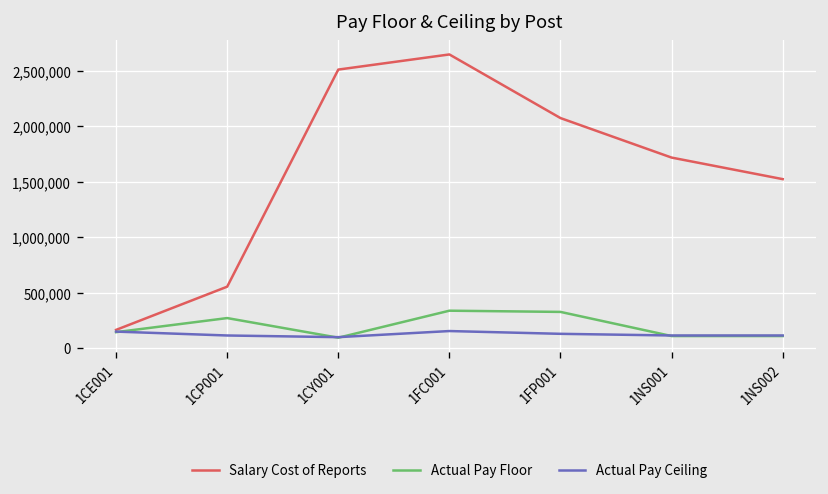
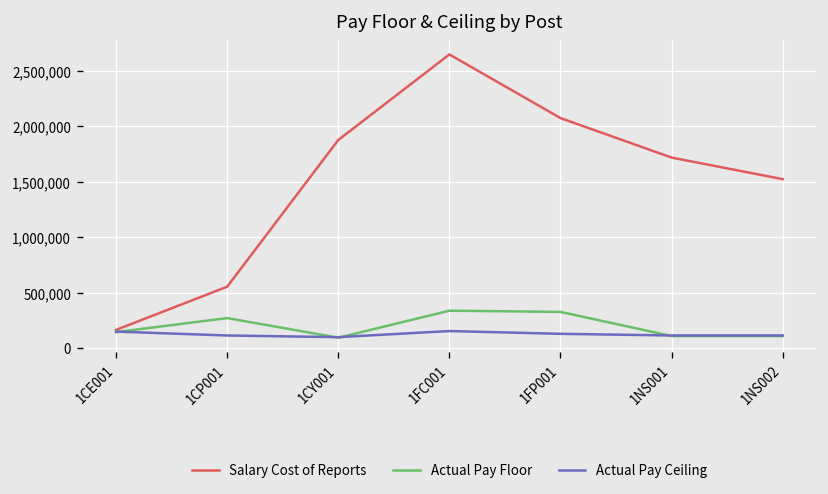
  {
    "Salary Cost of Reports": {
      "1CP001": "600,000",
-     "1CY001": "2,500,000",
+     "1CY001": "1,900,000",
      "1FC001": "2,600,000",
      "1FP001": "2,100,000",
      "1NS001": "1,700,000",
      "1NS002": "1,500,000"
    },
    "Actual Pay Floor": {
      "1CP001": "300,000",
      "1FC001": "300,000",
      "1FP001": "300,000"
    },
    "Actual Pay Ceiling": {
      "1CP001": "100,000",
      "1FC001": "200,000",
      "1FP001": "100,000"
    }
  }
